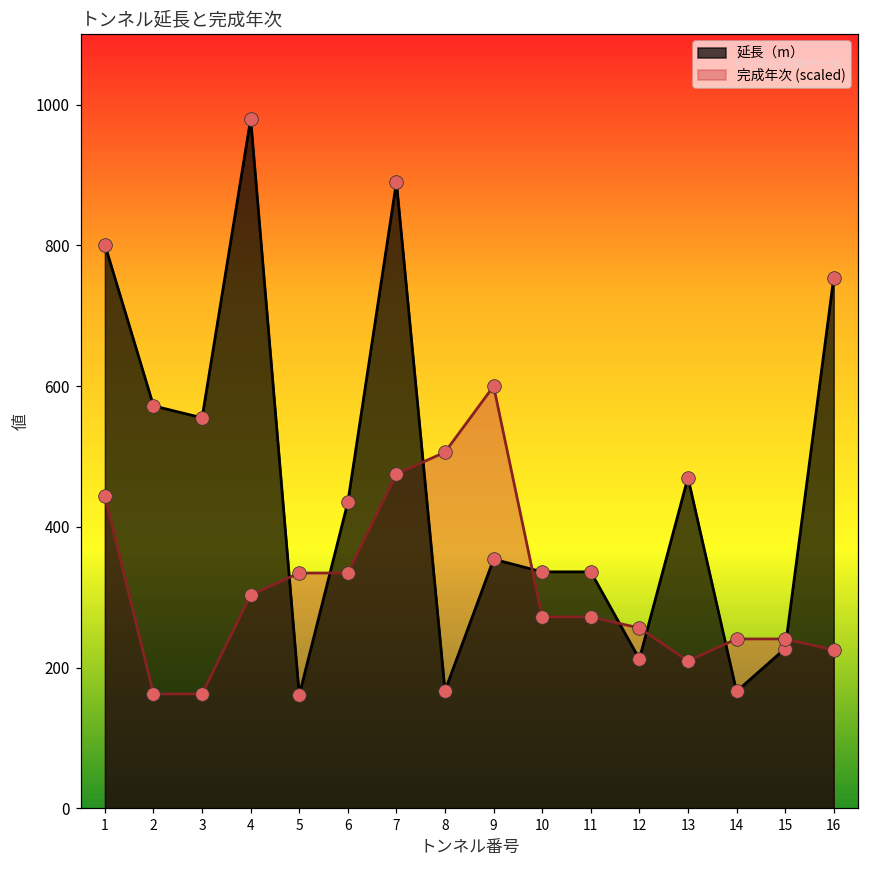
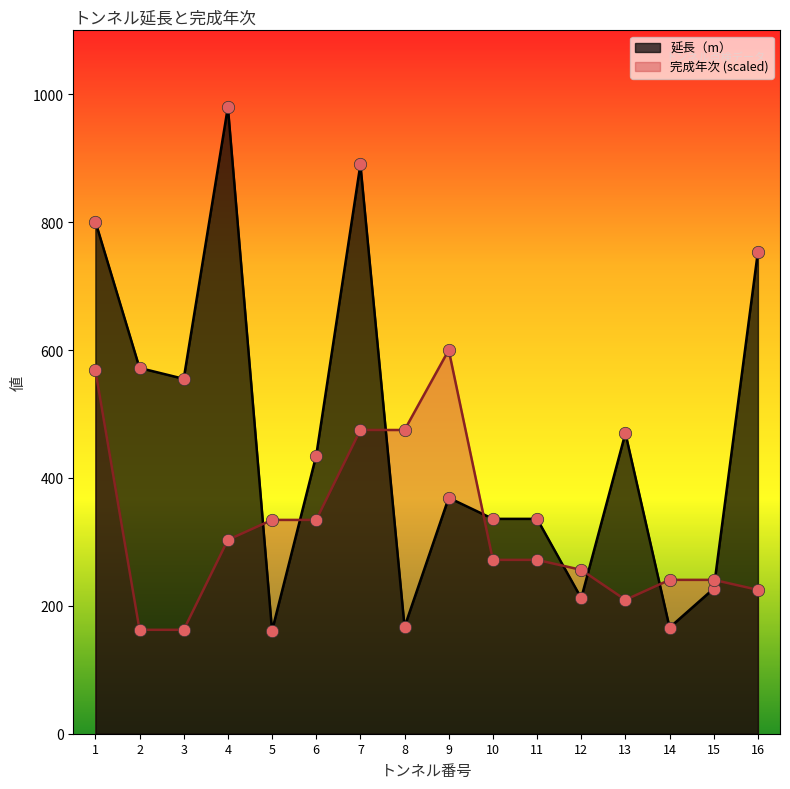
  {
    "延長（m）": {
      "1": 800,
      "2": 570,
      "3": 560,
      "4": 980,
      "5": 160,
      "6": 440,
      "7": 890,
      "8": 170,
-     "9": 350,
+     "9": 370,
      "10": 340,
      "11": 340,
      "12": 210,
      "13": 470,
      "14": 170,
      "15": 230,
      "16": 750
    },
    "完成年次 (scaled)": {
-     "1": 440,
+     "1": 570,
      "2": 160,
      "3": 160,
      "4": 300,
      "5": 330,
      "6": 330,
      "7": 480,
-     "8": 510,
+     "8": 480,
      "9": 600,
      "10": 270,
      "11": 270,
      "12": 260,
      "13": 210,
      "14": 240,
      "15": 240,
      "16": 230
    }
  }
